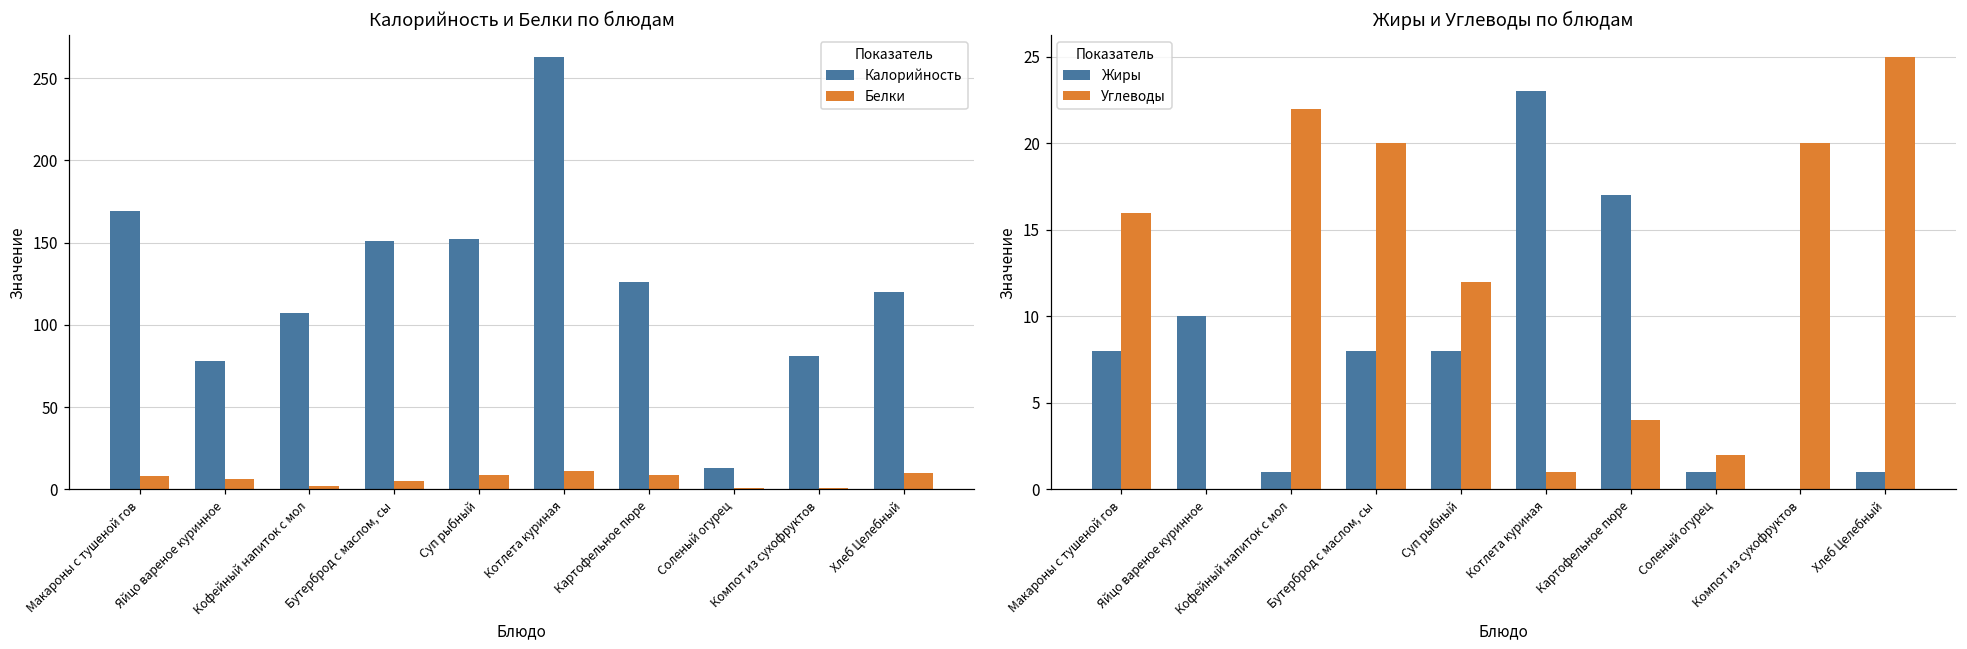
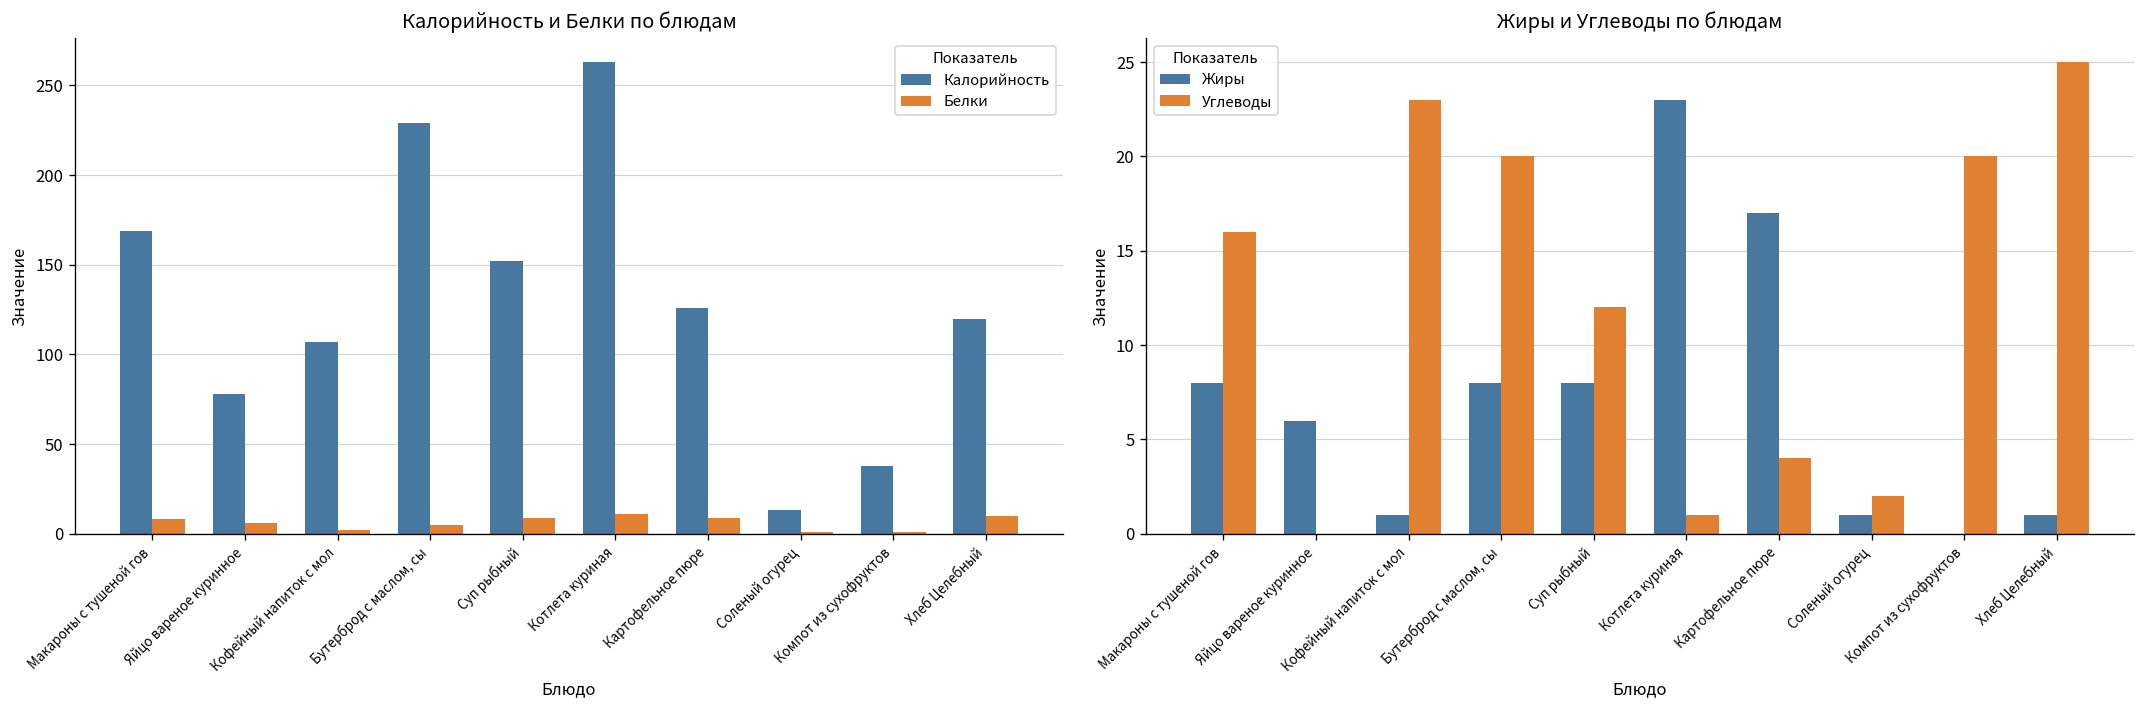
  {
    "Калорийность и Белки по блюдам": {
      "Калорийность": {
        "Макароны с тушеной гов": 169,
        "Яйцо вареное куринное": 78,
        "Кофейный напиток с мол": 107,
-       "Бутерброд с маслом, сы": 151,
+       "Бутерброд с маслом, сы": 229,
        "Суп рыбный": 152,
        "Котлета куриная": 263,
        "Картофельное пюре": 126,
        "Соленый огурец": 13,
-       "Компот из сухофруктов": 81,
+       "Компот из сухофруктов": 38,
        "Хлеб Целебный": 120
      },
      "Белки": {
        "Макароны с тушеной гов": 8,
        "Яйцо вареное куринное": 6,
        "Кофейный напиток с мол": 2,
        "Бутерброд с маслом, сы": 5,
        "Суп рыбный": 9,
        "Котлета куриная": 11,
        "Картофельное пюре": 9,
        "Хлеб Целебный": 10
      }
    },
    "Жиры и Углеводы по блюдам": {
      "Жиры": {
        "Макароны с тушеной гов": 8,
-       "Яйцо вареное куринное": 10,
+       "Яйцо вареное куринное": 6,
        "Кофейный напиток с мол": 1,
        "Бутерброд с маслом, сы": 8,
        "Суп рыбный": 8,
        "Котлета куриная": 23,
        "Картофельное пюре": 17,
        "Соленый огурец": 1,
        "Компот из сухофруктов": 0,
        "Хлеб Целебный": 1
      },
      "Углеводы": {
        "Макароны с тушеной гов": 16,
        "Яйцо вареное куринное": 0,
-       "Кофейный напиток с мол": 22,
+       "Кофейный напиток с мол": 23,
        "Бутерброд с маслом, сы": 20,
        "Суп рыбный": 12,
        "Котлета куриная": 1,
        "Картофельное пюре": 4,
        "Соленый огурец": 2,
        "Компот из сухофруктов": 20,
        "Хлеб Целебный": 25
      }
    }
  }
